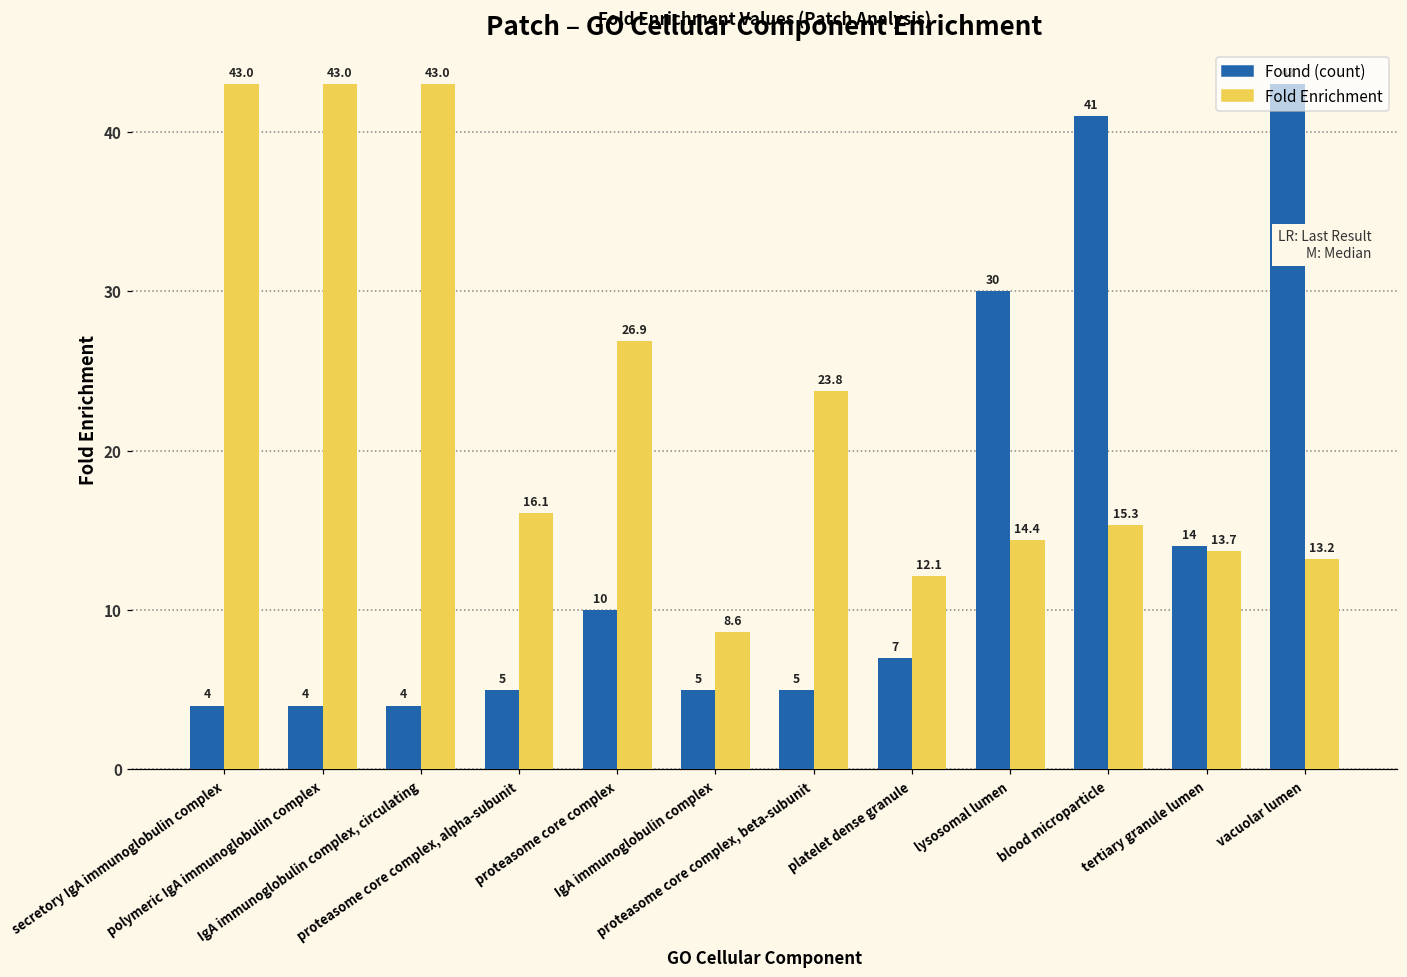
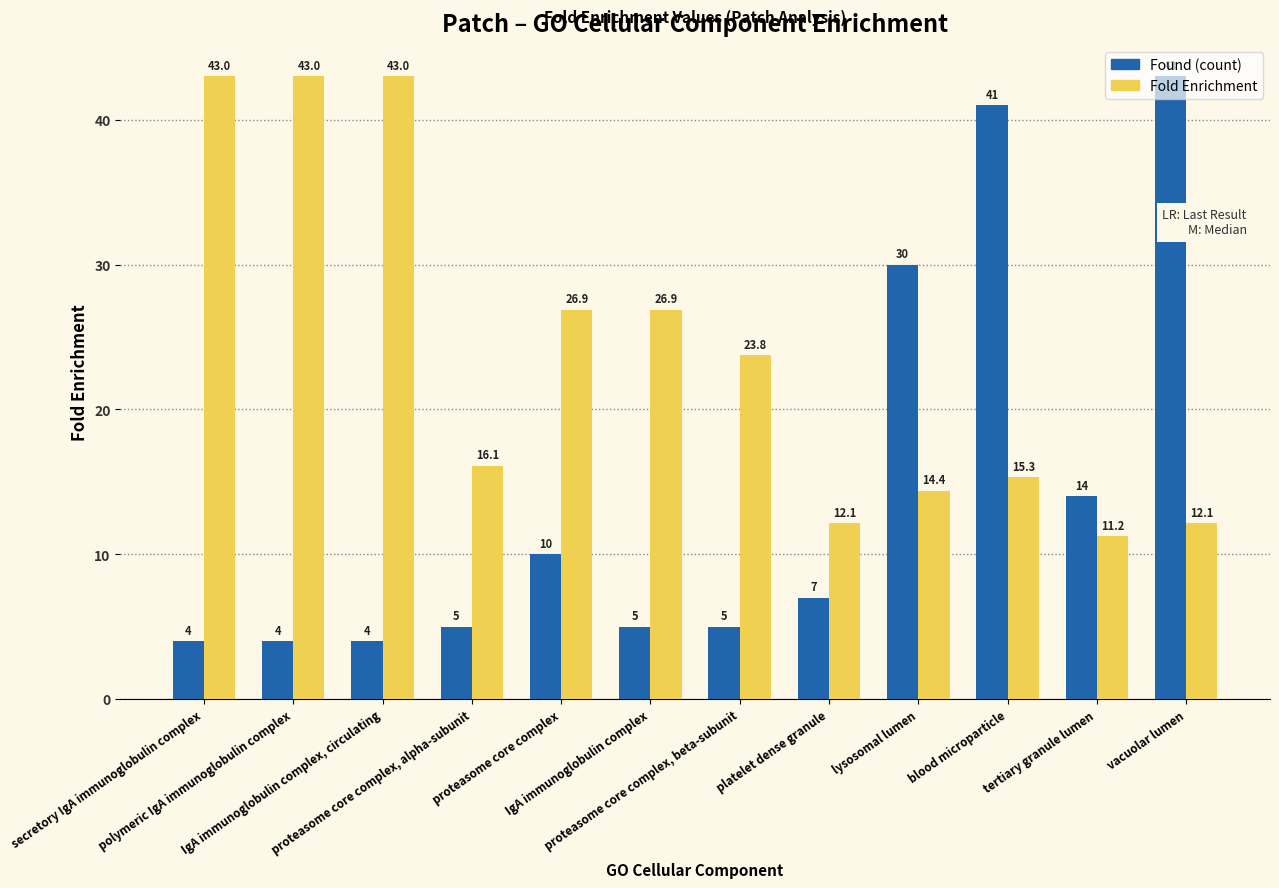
  {
    "Fold Enrichment": {
      "secretory IgA immunoglobulin complex": 43.0,
      "polymeric IgA immunoglobulin complex": 43.0,
      "IgA immunoglobulin complex, circulating": 43.0,
      "proteasome core complex, alpha-subunit": 16.1,
      "proteasome core complex": 26.9,
-     "IgA immunoglobulin complex": 8.6,
+     "IgA immunoglobulin complex": 26.9,
      "proteasome core complex, beta-subunit": 23.8,
      "platelet dense granule": 12.1,
      "lysosomal lumen": 14.4,
      "blood microparticle": 15.3,
-     "tertiary granule lumen": 13.7,
-     "vacuolar lumen": 13.2
+     "tertiary granule lumen": 11.2,
+     "vacuolar lumen": 12.1
    }
  }
